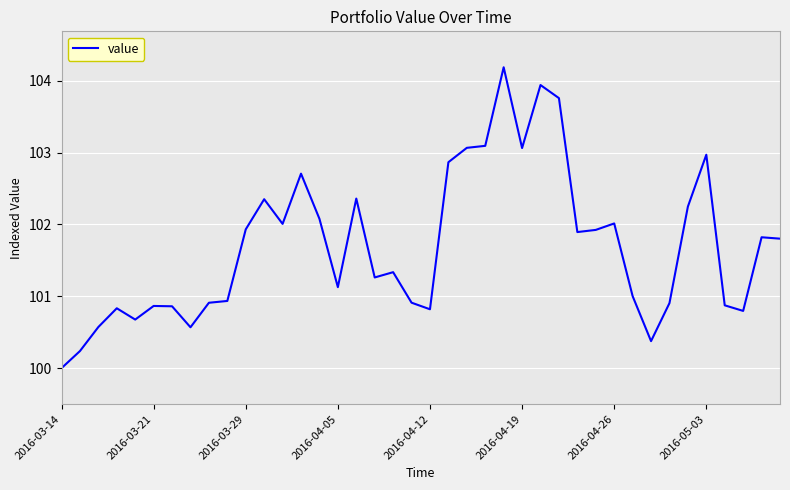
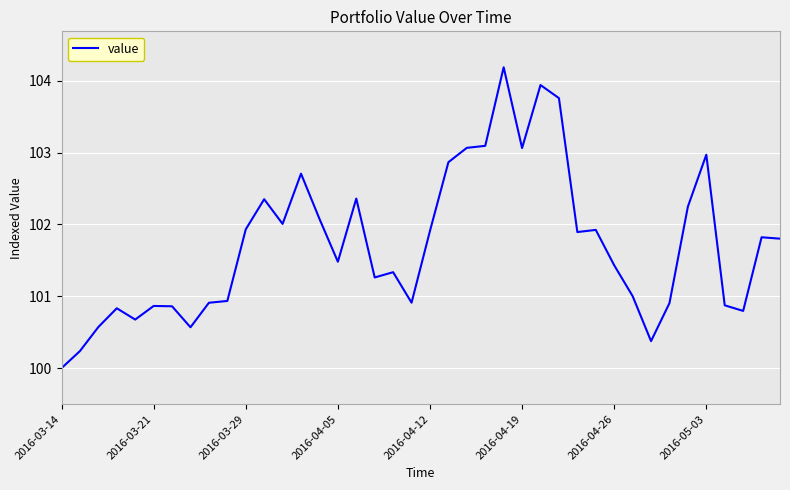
  {
    "2016-03-14": 100.0,
    "2016-03-21": 100.9,
    "2016-03-29": 101.9,
-   "2016-04-05": 101.1,
-   "2016-04-12": 100.8,
+   "2016-04-05": 101.5,
+   "2016-04-12": 101.9,
    "2016-04-19": 103.1,
-   "2016-04-26": 102.0,
+   "2016-04-26": 101.4,
    "2016-05-03": 103.0
  }
